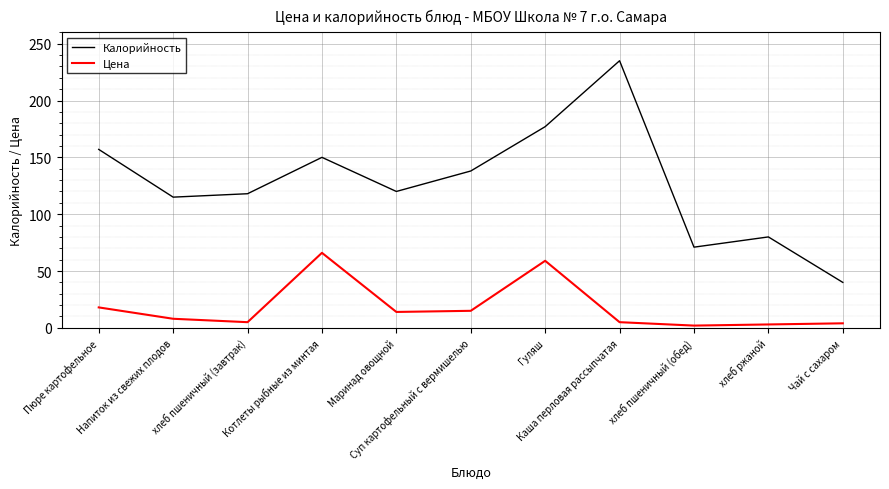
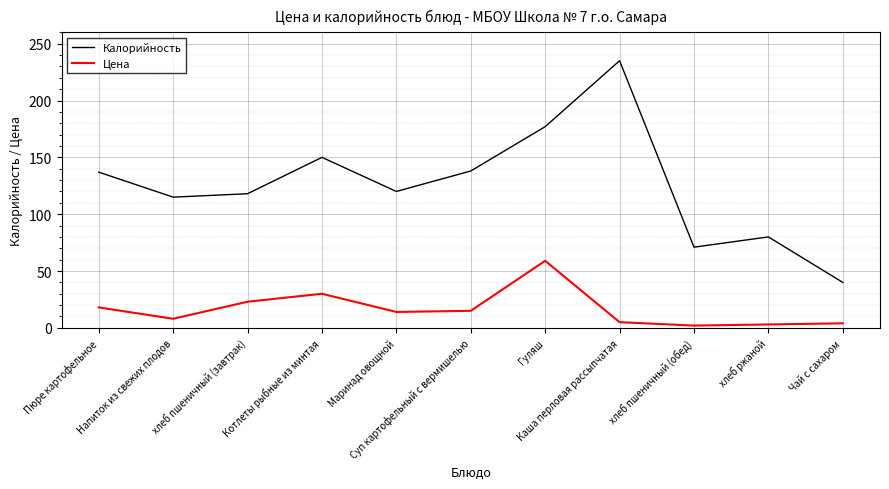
  {
    "Калорийность": {
-     "Пюре картофельное": 157,
+     "Пюре картофельное": 137,
      "Напиток из свежих плодов": 115,
      "хлеб пшеничный (завтрак)": 118,
      "Котлеты рыбные из минтая": 150,
      "Маринад овощной": 120,
      "Суп картофельный с вермишелью": 138,
      "Гуляш": 177,
      "Каша перловая рассыпчатая": 235,
      "хлеб пшеничный (обед)": 71,
      "хлеб ржаной": 80,
      "Чай с сахаром": 40
    },
    "Цена": {
      "Пюре картофельное": 18,
      "Напиток из свежих плодов": 8,
-     "хлеб пшеничный (завтрак)": 5,
-     "Котлеты рыбные из минтая": 66,
+     "хлеб пшеничный (завтрак)": 23,
+     "Котлеты рыбные из минтая": 30,
      "Маринад овощной": 14,
      "Суп картофельный с вермишелью": 15,
      "Гуляш": 59,
      "Каша перловая рассыпчатая": 5,
      "хлеб пшеничный (обед)": 2,
      "хлеб ржаной": 3,
      "Чай с сахаром": 4
    }
  }
